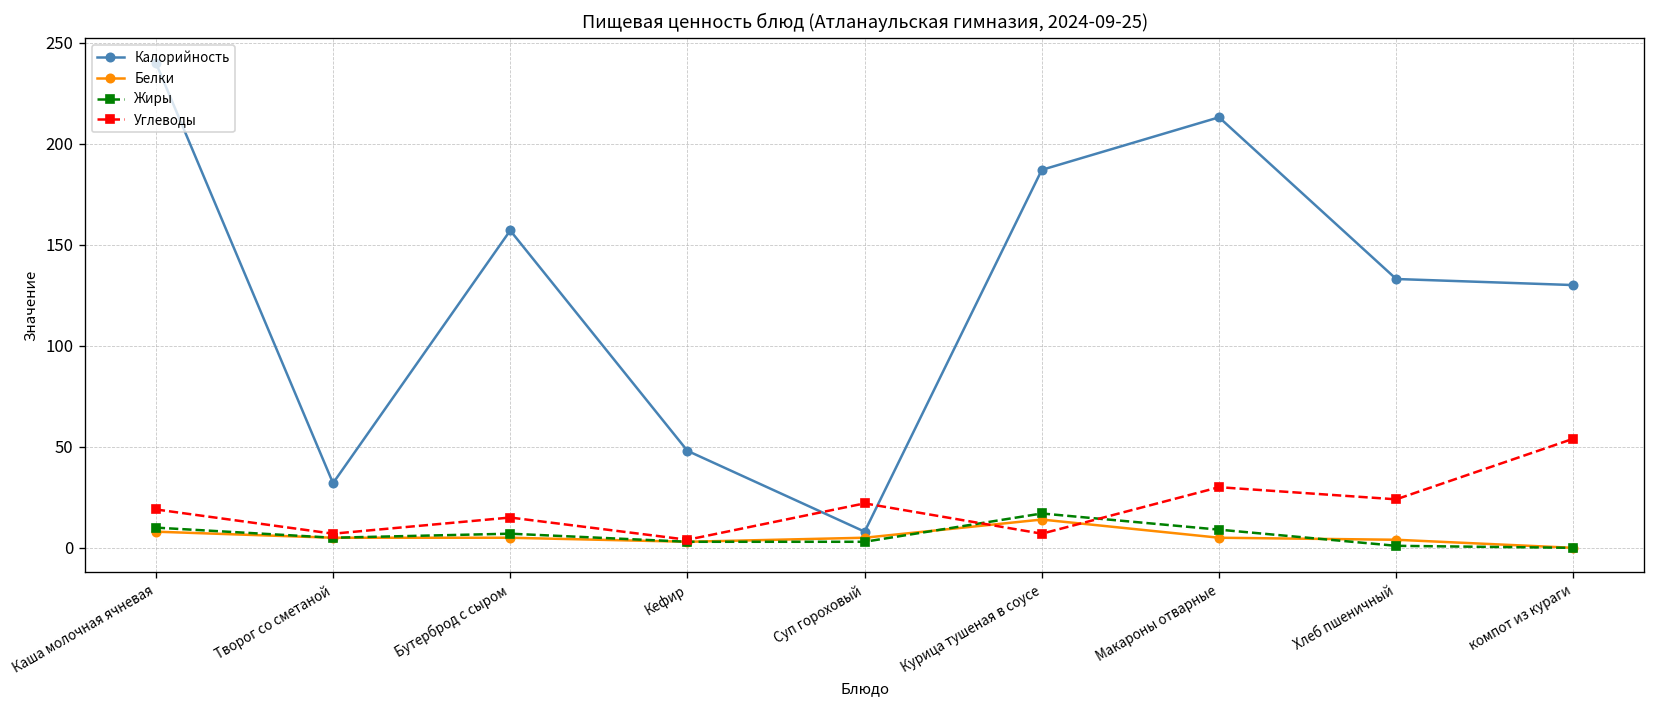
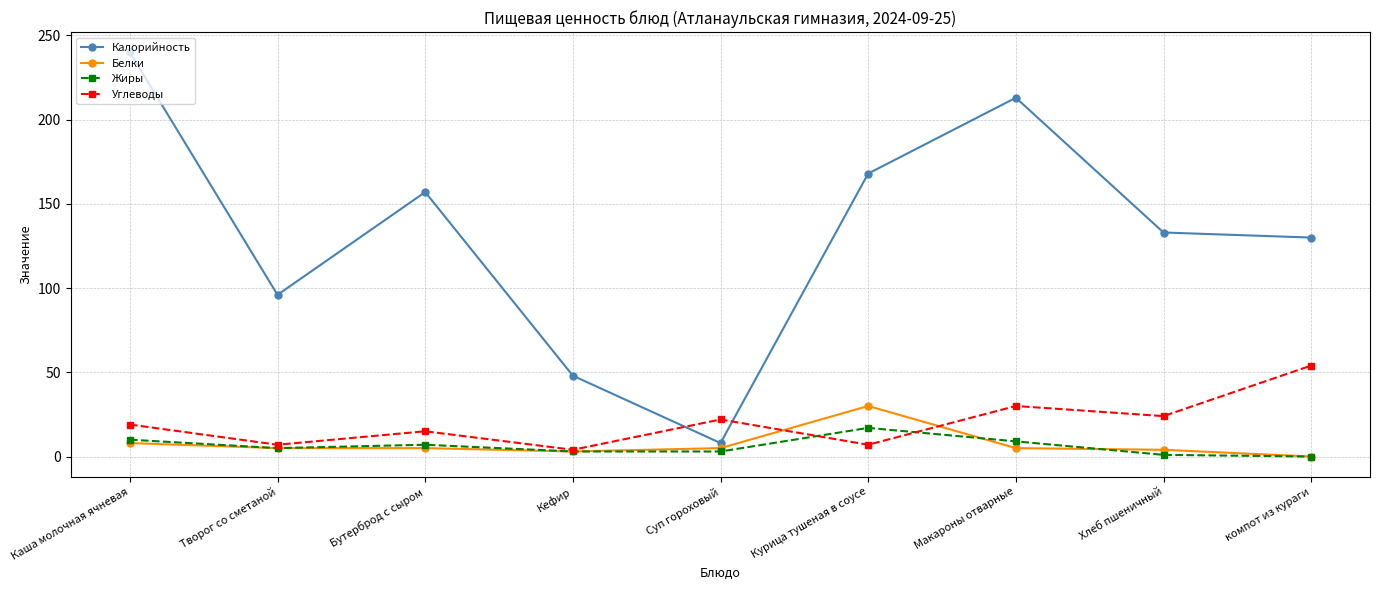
  {
    "Калорийность": {
-     "Творог со сметаной": 32,
+     "Творог со сметаной": 96,
      "Бутерброд с сыром": 157,
      "Кефир": 48,
      "Суп гороховый": 8,
-     "Курица тушеная в соусе": 187,
+     "Курица тушеная в соусе": 168,
      "Макароны отварные": 213,
      "Хлеб пшеничный": 133,
      "компот из кураги": 130
    },
    "Белки": {
      "Каша молочная ячневая": 8,
      "Бутерброд с сыром": 5,
      "Суп гороховый": 5,
-     "Курица тушеная в соусе": 14,
+     "Курица тушеная в соусе": 30,
      "Макароны отварные": 5,
      "Хлеб пшеничный": 4
    },
    "Жиры": {
      "Каша молочная ячневая": 10,
      "Бутерброд с сыром": 7,
      "Суп гороховый": 3,
      "Курица тушеная в соусе": 17,
      "Макароны отварные": 9,
      "Хлеб пшеничный": 1
    },
    "Углеводы": {
      "Каша молочная ячневая": 19,
      "Творог со сметаной": 7,
      "Бутерброд с сыром": 15,
      "Суп гороховый": 22,
      "Курица тушеная в соусе": 7,
      "Макароны отварные": 30,
      "Хлеб пшеничный": 24,
      "компот из кураги": 54
    }
  }
